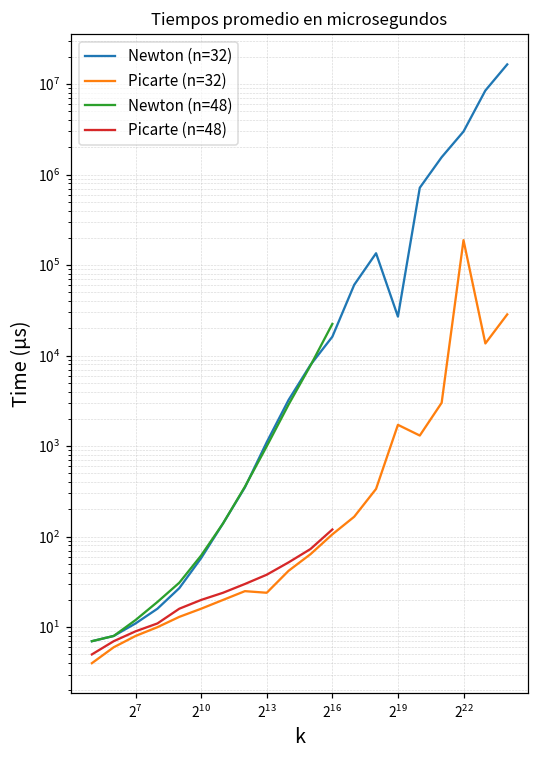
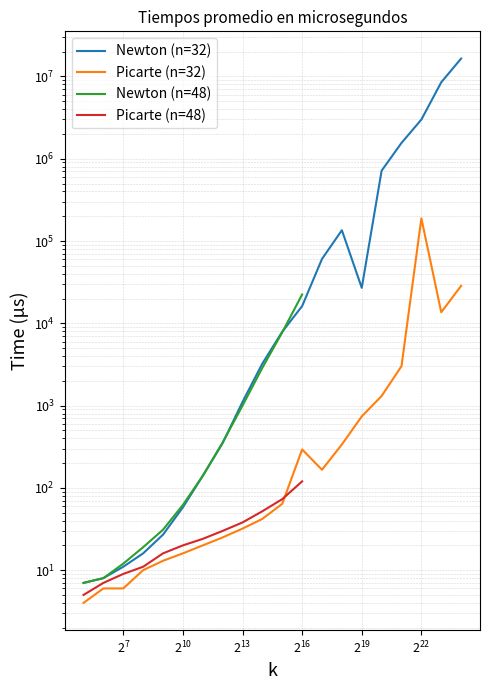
  {
    "Newton (n=32)": {
      "2^7": 11,
      "2^13": 1100,
      "2^16": 16000,
      "2^19": 27000,
      "2^22": 3000000
    },
    "Picarte (n=32)": {
-     "2^7": 8,
+     "2^7": 6,
      "2^10": 16,
-     "2^13": 24,
-     "2^16": 110,
-     "2^19": 1700,
+     "2^13": 32,
+     "2^16": 290,
+     "2^19": 700,
      "2^22": 190000
    },
    "Newton (n=48)": {
      "2^7": 12,
      "2^13": 1000,
      "2^16": 22000
    },
    "Picarte (n=48)": {
      "2^7": 9,
      "2^10": 20,
      "2^13": 40,
      "2^16": 120
    }
  }
